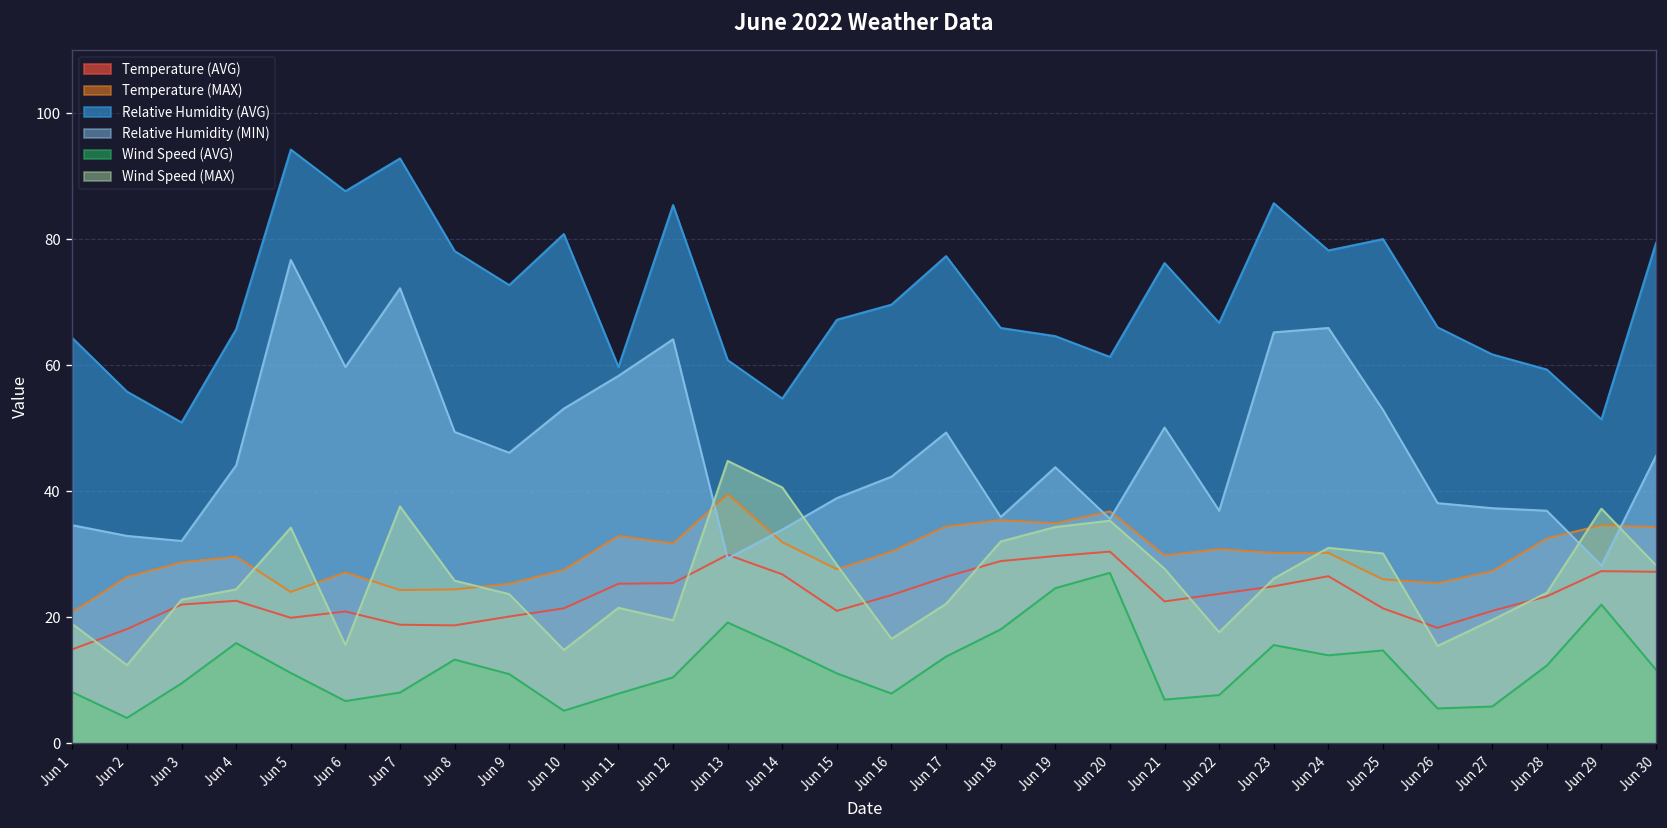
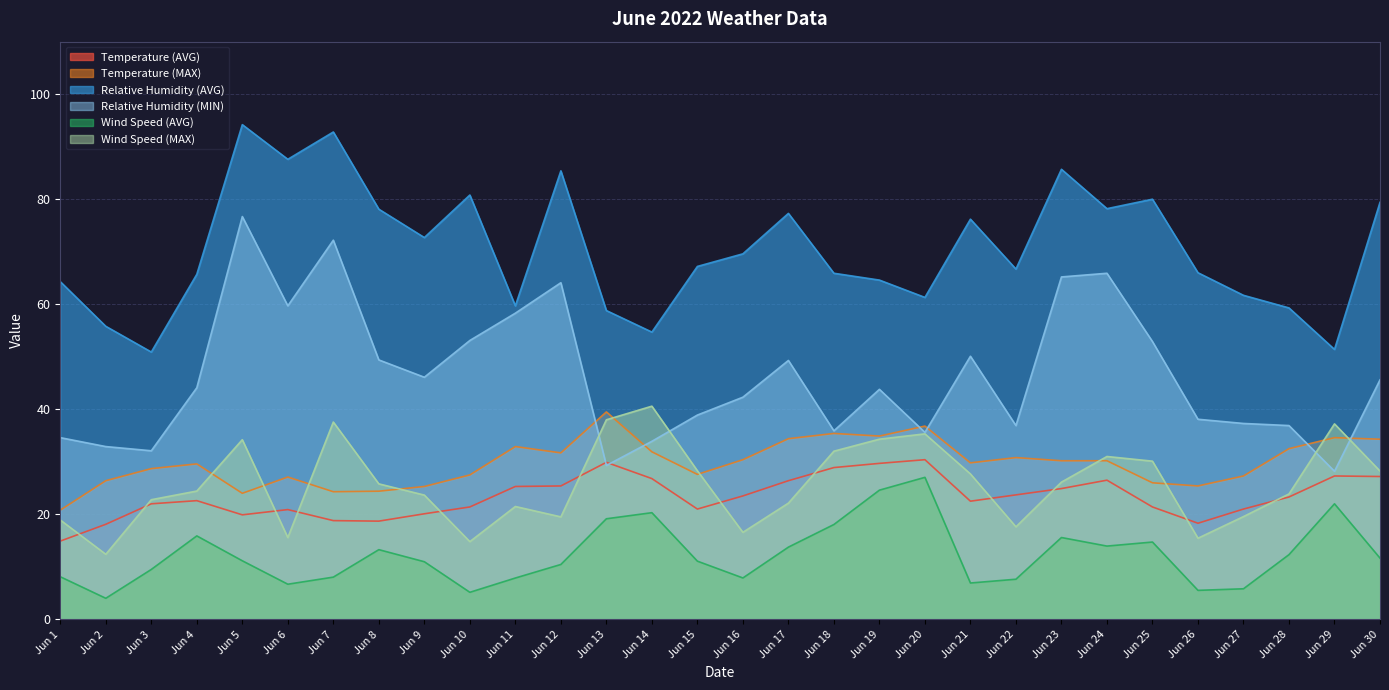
  {
    "Relative Humidity (AVG)": {
      "Jun 1": 64,
      "Jun 2": 56,
      "Jun 3": 51,
      "Jun 4": 66,
      "Jun 5": 94,
      "Jun 6": 88,
      "Jun 7": 93,
      "Jun 8": 78,
      "Jun 9": 73,
      "Jun 10": 81,
      "Jun 11": 60,
      "Jun 12": 85,
-     "Jun 13": 61,
+     "Jun 13": 59,
      "Jun 14": 55,
      "Jun 15": 67,
      "Jun 16": 70,
      "Jun 17": 77,
      "Jun 18": 66,
      "Jun 19": 65,
      "Jun 20": 61,
      "Jun 21": 76,
      "Jun 22": 67,
      "Jun 23": 86,
      "Jun 24": 78,
      "Jun 25": 80,
      "Jun 26": 66,
      "Jun 27": 62,
      "Jun 28": 59,
      "Jun 29": 51,
      "Jun 30": 79
    },
    "Relative Humidity (MIN)": {
      "Jun 1": 35,
      "Jun 2": 33,
      "Jun 3": 32,
      "Jun 4": 44,
      "Jun 5": 77,
      "Jun 6": 60,
      "Jun 7": 72,
      "Jun 8": 49,
      "Jun 9": 46,
      "Jun 10": 53,
      "Jun 11": 58,
      "Jun 12": 64,
      "Jun 13": 29,
      "Jun 14": 34,
      "Jun 15": 39,
      "Jun 16": 42,
      "Jun 17": 49,
      "Jun 18": 36,
      "Jun 19": 44,
      "Jun 21": 50,
      "Jun 22": 37,
      "Jun 23": 65,
      "Jun 24": 66,
      "Jun 25": 53,
      "Jun 26": 38,
      "Jun 27": 37,
      "Jun 28": 37,
      "Jun 29": 28,
      "Jun 30": 46
    },
    "Wind Speed (AVG)": {
      "Jun 1": 8,
      "Jun 2": 4,
      "Jun 3": 10,
      "Jun 4": 16,
      "Jun 5": 11,
      "Jun 6": 7,
      "Jun 7": 8,
      "Jun 8": 13,
      "Jun 9": 11,
      "Jun 10": 5,
      "Jun 11": 8,
      "Jun 12": 10,
      "Jun 13": 19,
-     "Jun 14": 15,
+     "Jun 14": 20,
      "Jun 15": 11,
      "Jun 16": 8,
      "Jun 17": 14,
      "Jun 18": 18,
      "Jun 19": 25,
      "Jun 20": 27,
      "Jun 21": 7,
      "Jun 22": 8,
      "Jun 23": 16,
      "Jun 24": 14,
      "Jun 25": 15,
      "Jun 26": 6,
      "Jun 27": 6,
      "Jun 28": 12,
      "Jun 29": 22,
      "Jun 30": 12
    },
    "Wind Speed (MAX)": {
      "Jun 1": 19,
      "Jun 2": 12,
      "Jun 3": 23,
      "Jun 4": 24,
      "Jun 5": 34,
      "Jun 6": 16,
      "Jun 7": 38,
      "Jun 8": 26,
      "Jun 9": 24,
      "Jun 10": 15,
      "Jun 11": 21,
      "Jun 12": 20,
-     "Jun 13": 45,
+     "Jun 13": 38,
      "Jun 14": 41,
      "Jun 15": 28,
      "Jun 16": 17,
      "Jun 17": 22,
      "Jun 18": 32,
      "Jun 19": 34,
      "Jun 21": 28,
      "Jun 22": 18,
      "Jun 23": 26,
      "Jun 24": 31,
      "Jun 25": 30,
      "Jun 26": 15,
      "Jun 27": 20,
      "Jun 28": 24,
      "Jun 29": 37,
      "Jun 30": 28
    }
  }
